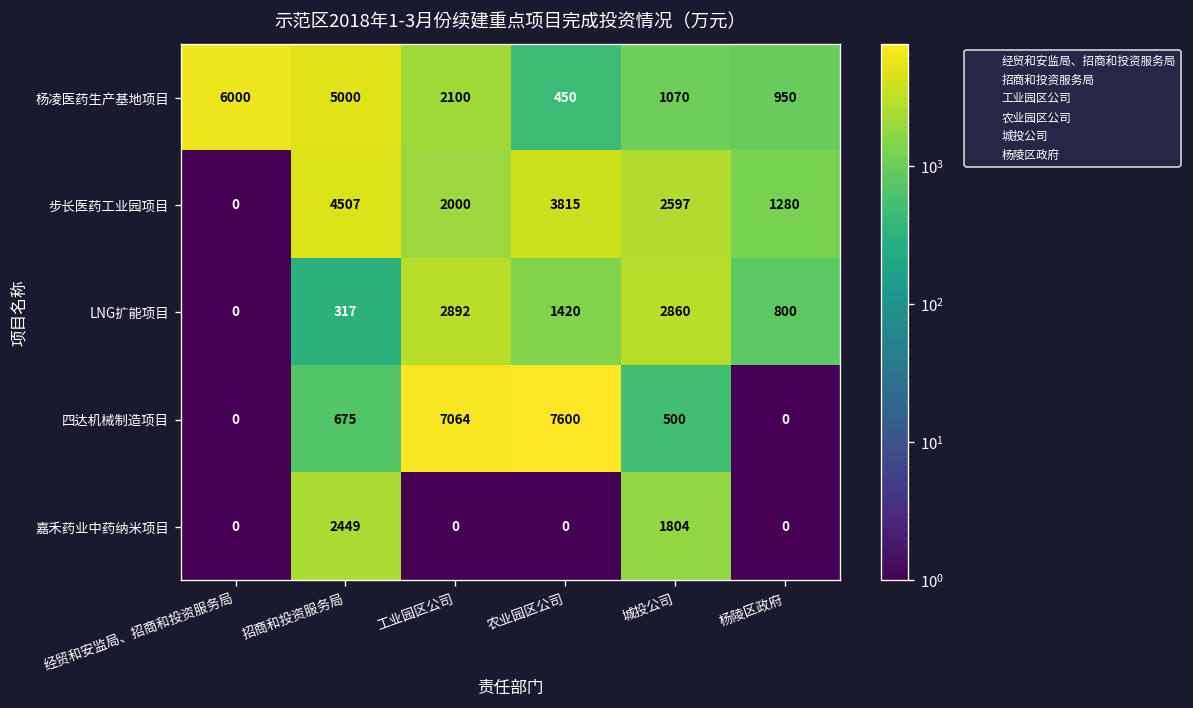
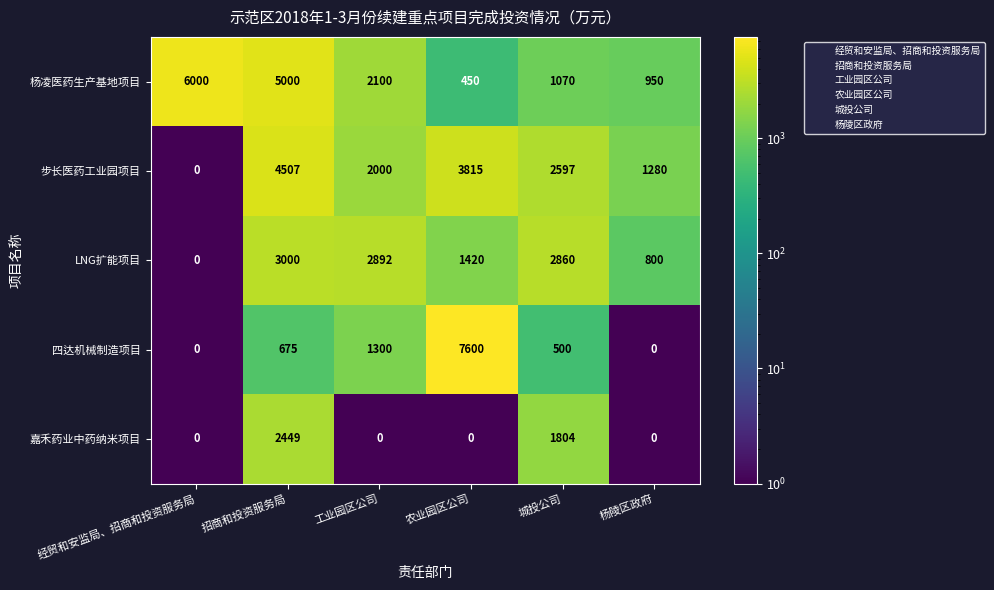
  {
    "杨凌医药生产基地项目": {
      "经贸和安监局、招商和投资服务局": 6000,
      "招商和投资服务局": 5000,
      "工业园区公司": 2100,
      "农业园区公司": 450,
      "城投公司": 1070,
      "杨陵区政府": 950
    },
    "步长医药工业园项目": {
      "经贸和安监局、招商和投资服务局": 0,
      "招商和投资服务局": 4507,
      "工业园区公司": 2000,
      "农业园区公司": 3815,
      "城投公司": 2597,
      "杨陵区政府": 1280
    },
    "LNG扩能项目": {
      "经贸和安监局、招商和投资服务局": 0,
-     "招商和投资服务局": 317,
+     "招商和投资服务局": 3000,
      "工业园区公司": 2892,
      "农业园区公司": 1420,
      "城投公司": 2860,
      "杨陵区政府": 800
    },
    "四达机械制造项目": {
      "经贸和安监局、招商和投资服务局": 0,
      "招商和投资服务局": 675,
-     "工业园区公司": 7064,
+     "工业园区公司": 1300,
      "农业园区公司": 7600,
      "城投公司": 500,
      "杨陵区政府": 0
    },
    "嘉禾药业中药纳米项目": {
      "经贸和安监局、招商和投资服务局": 0,
      "招商和投资服务局": 2449,
      "工业园区公司": 0,
      "农业园区公司": 0,
      "城投公司": 1804,
      "杨陵区政府": 0
    }
  }
